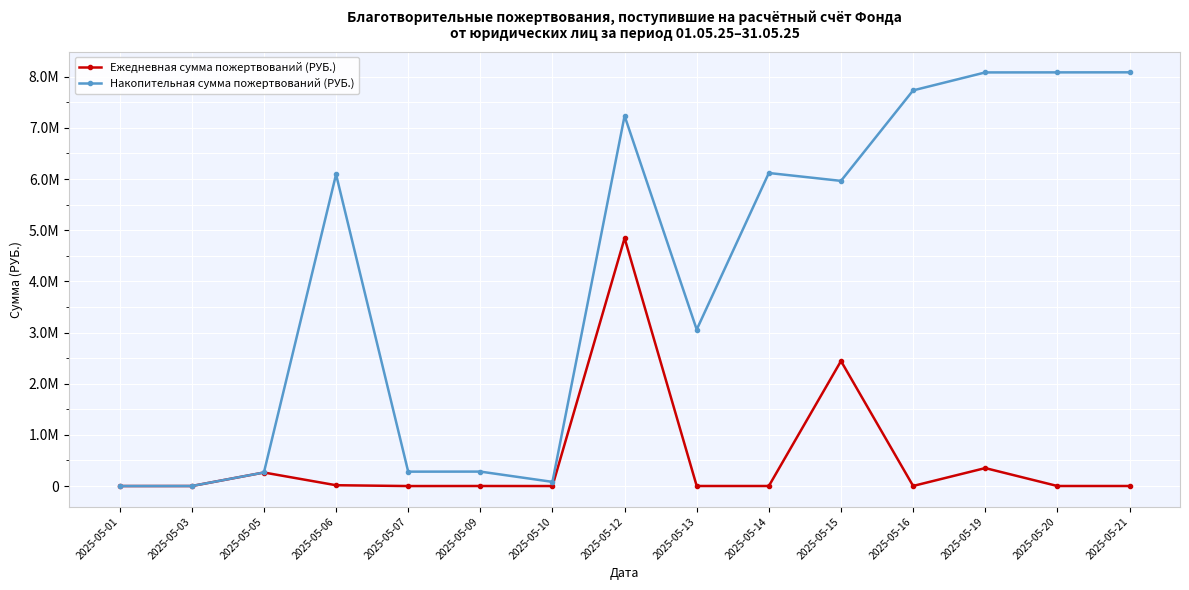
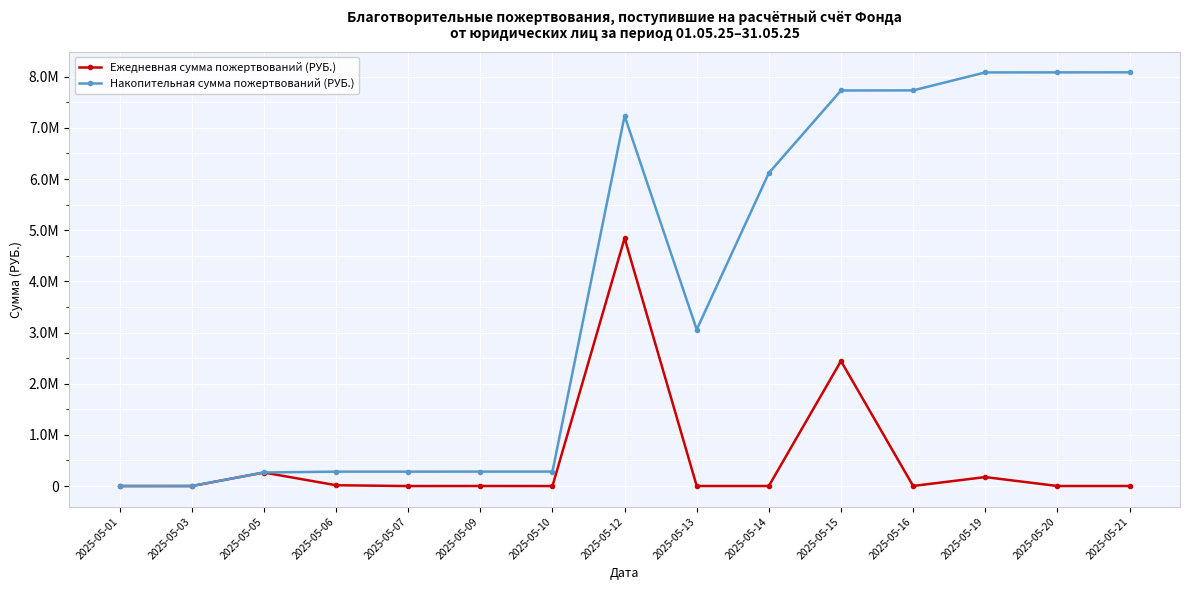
  {
    "Ежедневная сумма пожертвований (РУБ.)": {
      "2025-05-06": "0.0М",
      "2025-05-07": "0.0М",
      "2025-05-09": "0.0М",
      "2025-05-10": "0.0М",
      "2025-05-12": "4.8М",
      "2025-05-13": "0.0М",
      "2025-05-14": "0.0М",
      "2025-05-15": "2.4М",
      "2025-05-16": "0.0М",
-     "2025-05-19": "0.4М",
+     "2025-05-19": "0.2М",
      "2025-05-20": "0.0М",
      "2025-05-21": "0.0М"
    },
    "Накопительная сумма пожертвований (РУБ.)": {
-     "2025-05-06": "6.1М",
+     "2025-05-06": "0.3М",
      "2025-05-07": "0.3М",
      "2025-05-09": "0.3М",
-     "2025-05-10": "0.1М",
+     "2025-05-10": "0.3М",
      "2025-05-12": "7.2М",
      "2025-05-13": "3.1М",
      "2025-05-14": "6.1М",
-     "2025-05-15": "6.0М",
+     "2025-05-15": "7.7М",
      "2025-05-16": "7.7М",
      "2025-05-19": "8.1М",
      "2025-05-20": "8.1М",
      "2025-05-21": "8.1М"
    }
  }
